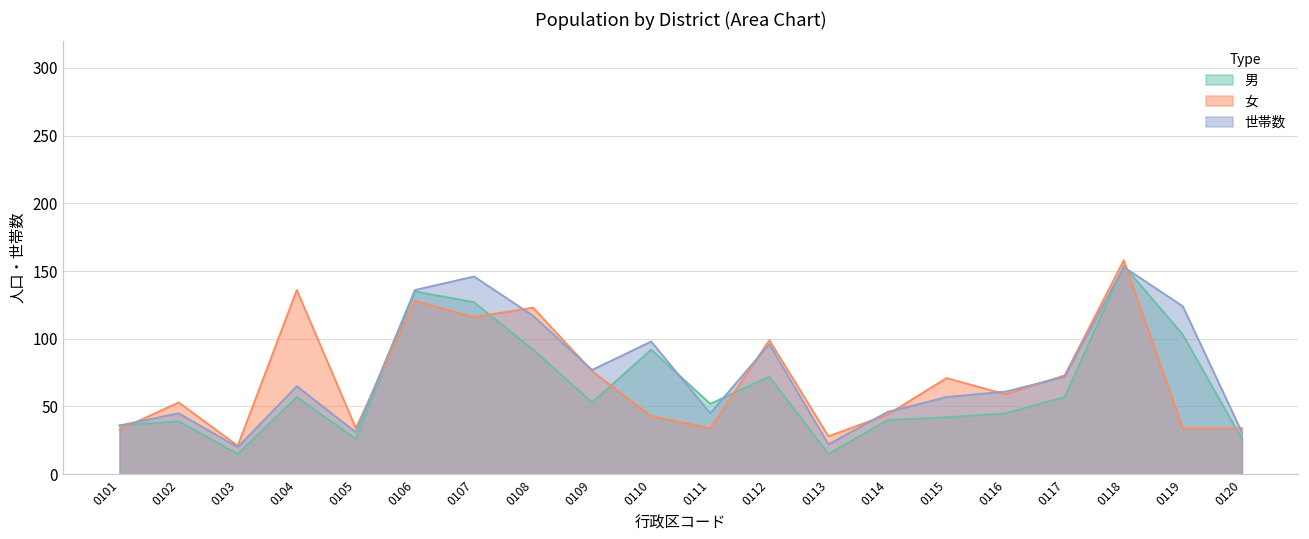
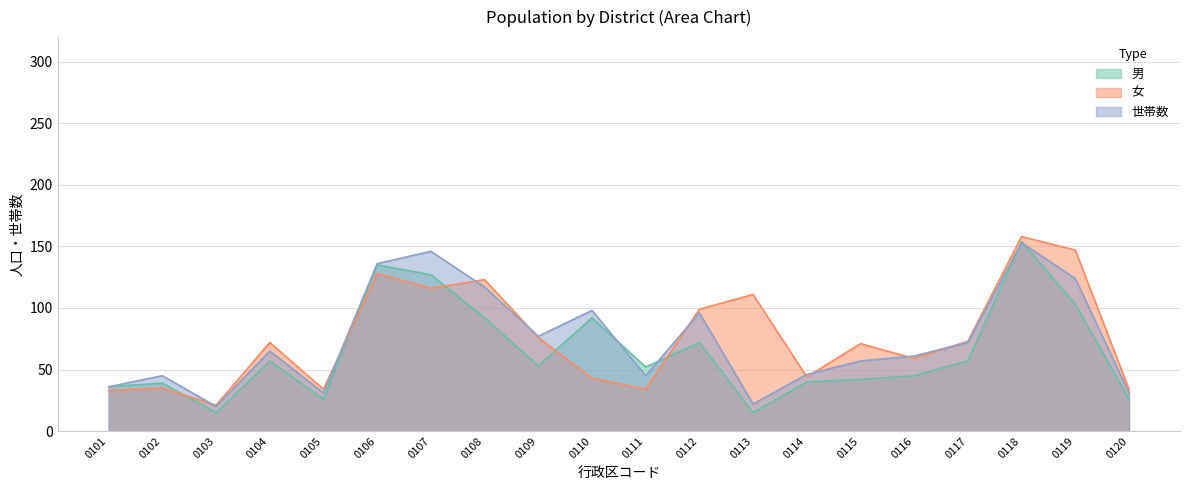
  {
    "女": {
      "0101": 33,
-     "0102": 53,
-     "0104": 136,
+     "0102": 35,
+     "0104": 72,
      "0105": 34,
      "0106": 128,
      "0107": 116,
      "0108": 123,
      "0110": 43,
      "0111": 34,
      "0112": 99,
-     "0113": 28,
+     "0113": 111,
      "0115": 71,
      "0118": 158,
-     "0119": 34,
+     "0119": 147,
      "0120": 34
    }
  }
